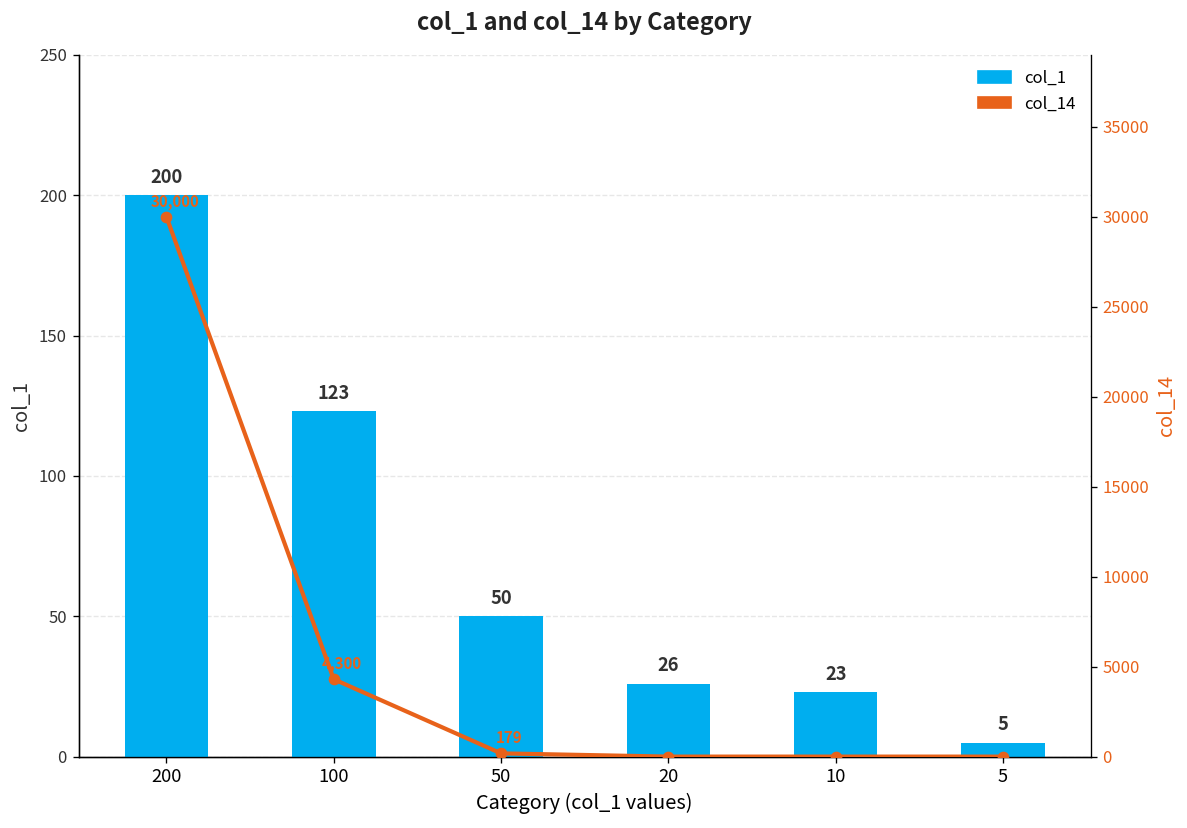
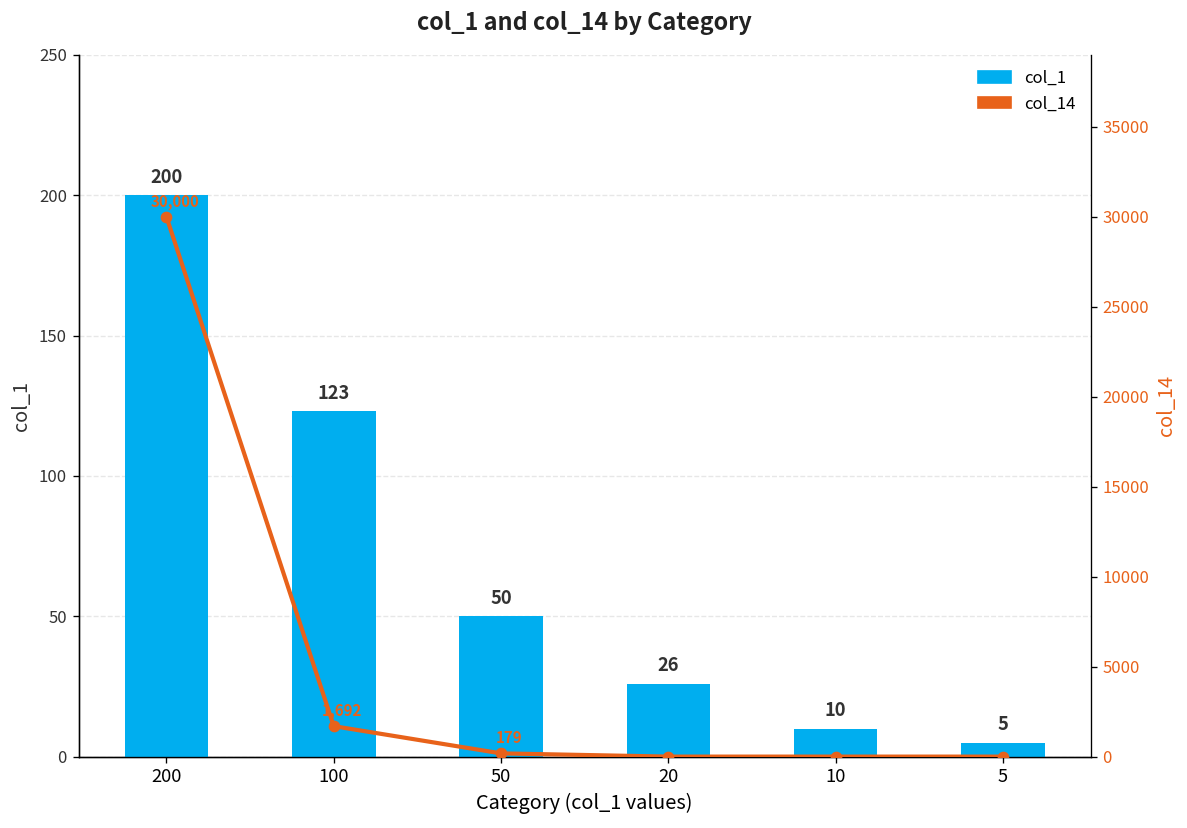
  {
    "col_1": {
      "200": "200",
      "100": "123",
      "50": "50",
      "20": "26",
-     "10": "23",
+     "10": "10",
      "5": "5"
    },
    "col_14": {
      "200": "30,000",
-     "100": "4,300",
+     "100": "1,692",
      "50": "179"
    }
  }
